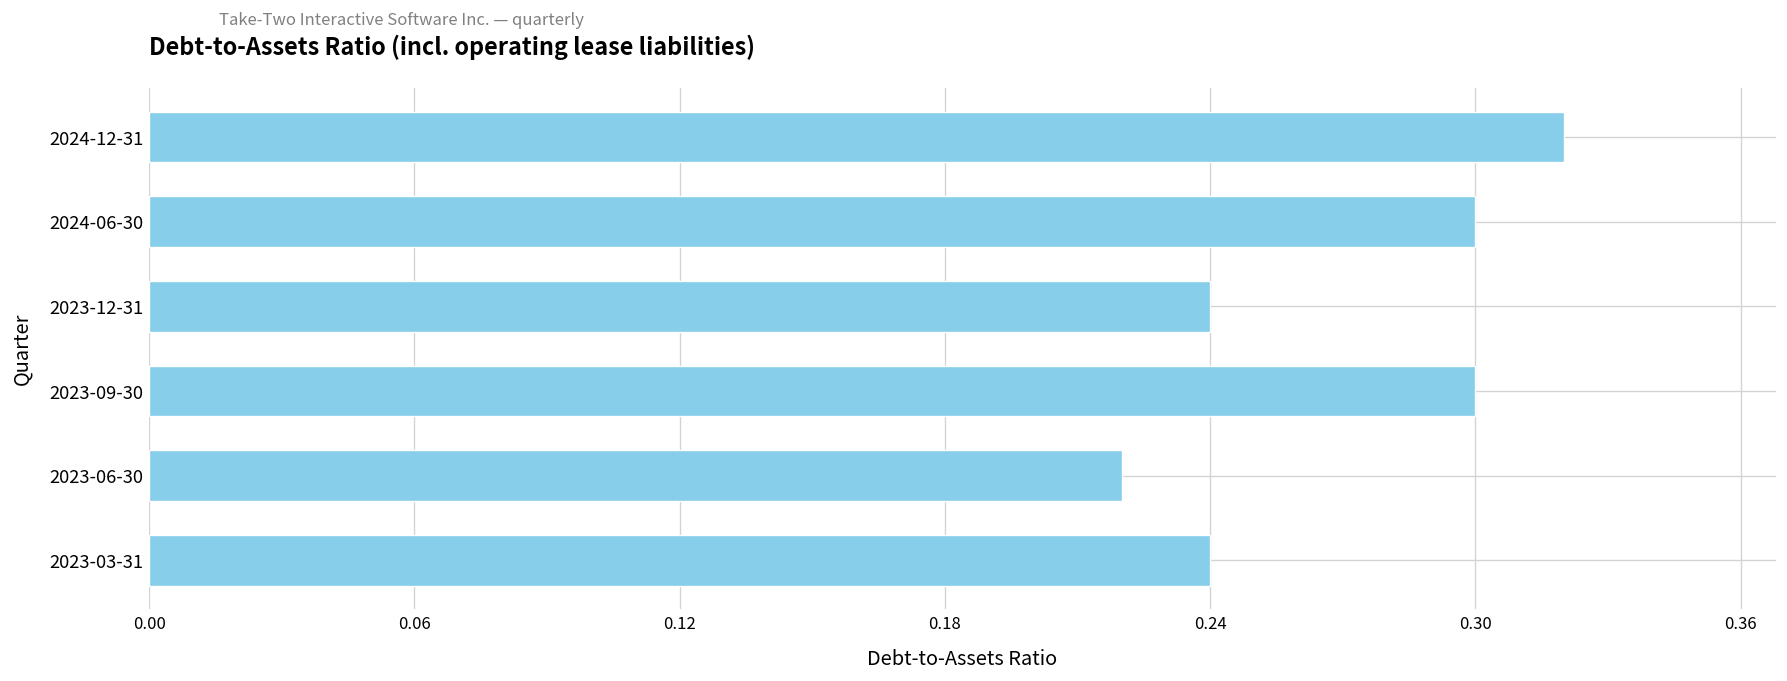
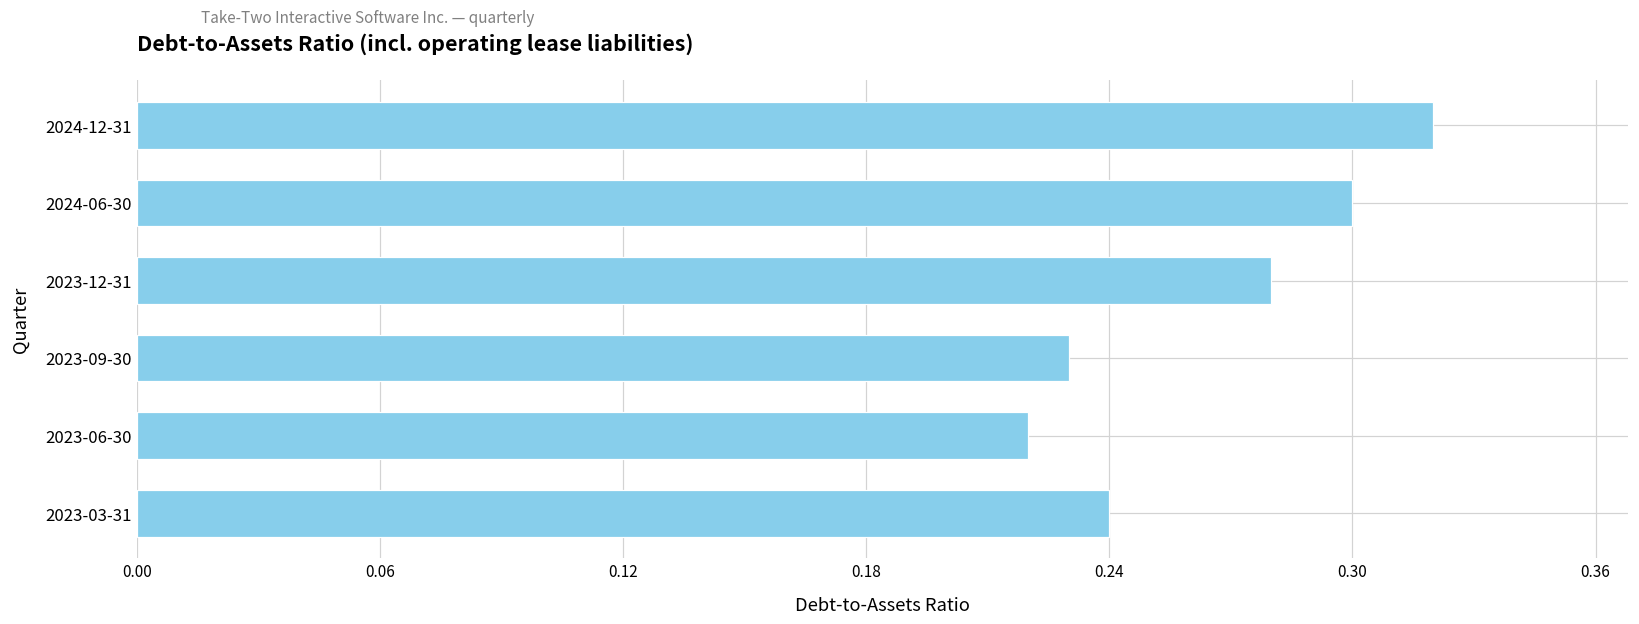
  {
    "2024-12-31": 0.32,
    "2024-06-30": 0.30,
-   "2023-12-31": 0.24,
-   "2023-09-30": 0.30,
+   "2023-12-31": 0.28,
+   "2023-09-30": 0.23,
    "2023-06-30": 0.22,
    "2023-03-31": 0.24
  }
